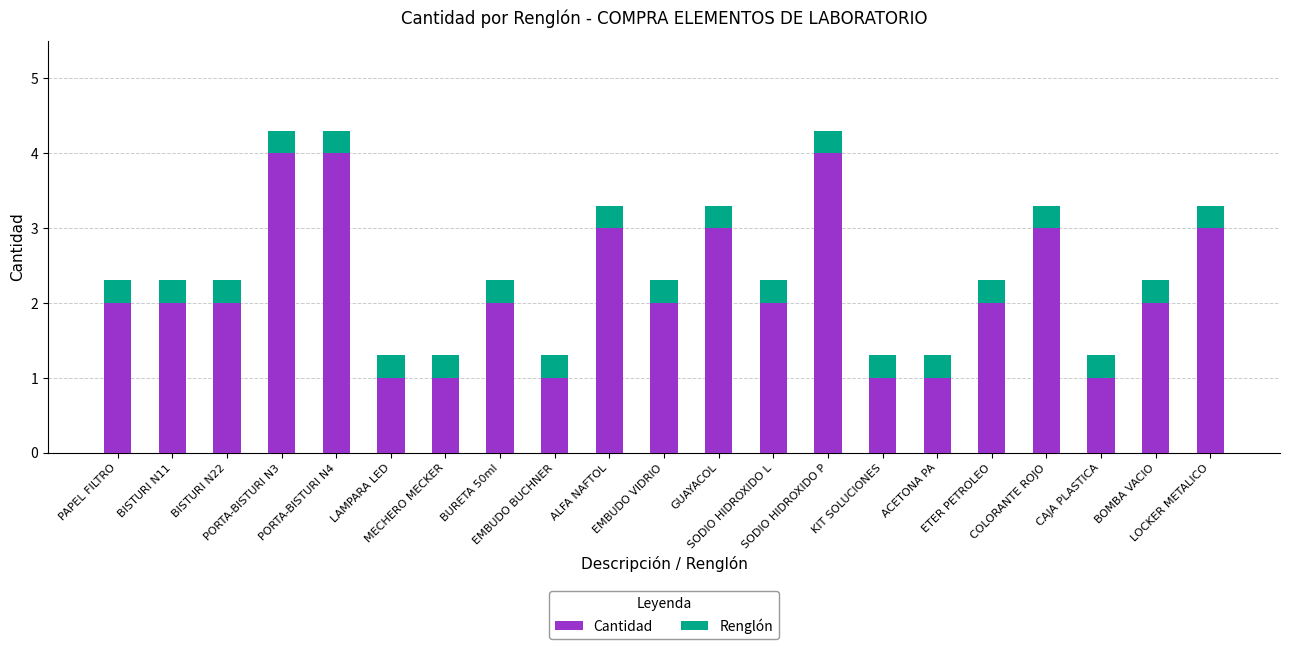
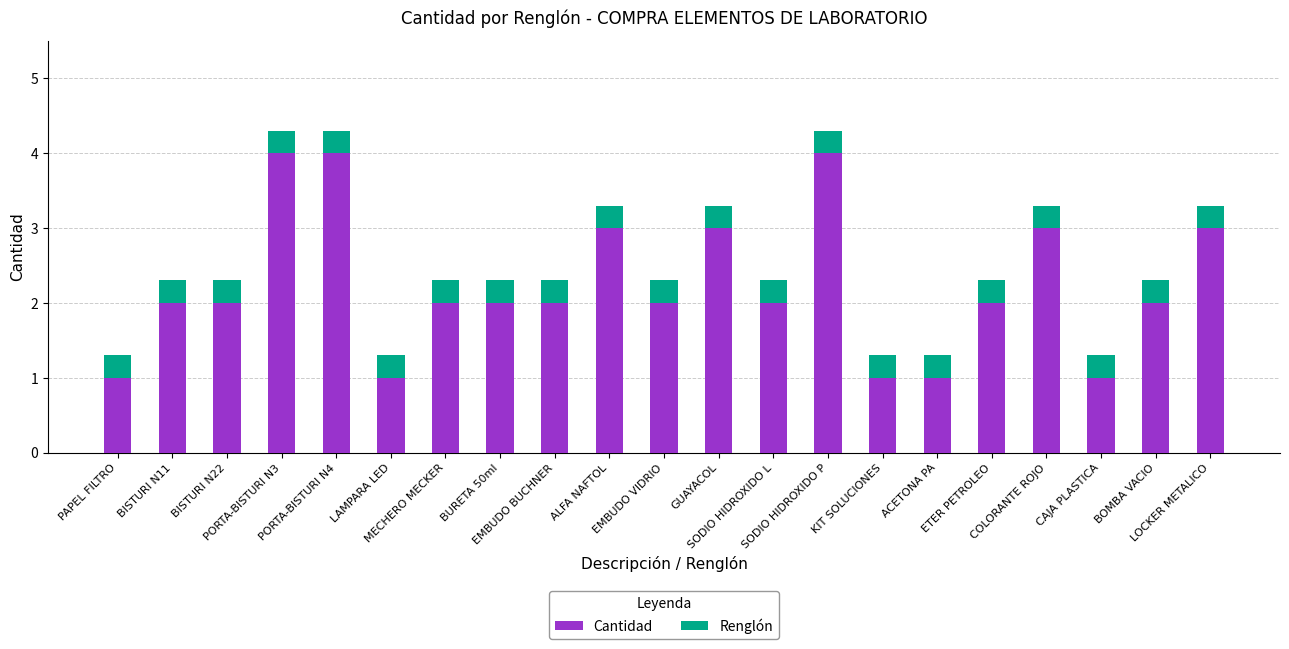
  {
    "Cantidad": {
-     "PAPEL FILTRO": 2,
+     "PAPEL FILTRO": 1,
      "BISTURI N11": 2,
      "BISTURI N22": 2,
      "PORTA-BISTURI N3": 4,
      "PORTA-BISTURI N4": 4,
      "LAMPARA LED": 1,
-     "MECHERO MECKER": 1,
+     "MECHERO MECKER": 2,
      "BURETA 50ml": 2,
-     "EMBUDO BUCHNER": 1,
+     "EMBUDO BUCHNER": 2,
      "ALFA NAFTOL": 3,
      "EMBUDO VIDRIO": 2,
      "GUAYACOL": 3,
      "SODIO HIDROXIDO L": 2,
      "SODIO HIDROXIDO P": 4,
      "KIT SOLUCIONES": 1,
      "ACETONA PA": 1,
      "ETER PETROLEO": 2,
      "COLORANTE ROJO": 3,
      "CAJA PLASTICA": 1,
      "BOMBA VACIO": 2,
      "LOCKER METALICO": 3
    },
    "Renglón": {
      "PAPEL FILTRO": 0.3,
      "BISTURI N11": 0.3,
      "BISTURI N22": 0.3,
      "PORTA-BISTURI N3": 0.3,
      "PORTA-BISTURI N4": 0.3,
      "LAMPARA LED": 0.3,
      "MECHERO MECKER": 0.3,
      "BURETA 50ml": 0.3,
      "EMBUDO BUCHNER": 0.3,
      "ALFA NAFTOL": 0.3,
      "EMBUDO VIDRIO": 0.3,
      "GUAYACOL": 0.3,
      "SODIO HIDROXIDO L": 0.3,
      "SODIO HIDROXIDO P": 0.3,
      "KIT SOLUCIONES": 0.3,
      "ACETONA PA": 0.3,
      "ETER PETROLEO": 0.3,
      "COLORANTE ROJO": 0.3,
      "CAJA PLASTICA": 0.3,
      "BOMBA VACIO": 0.3,
      "LOCKER METALICO": 0.3
    }
  }
